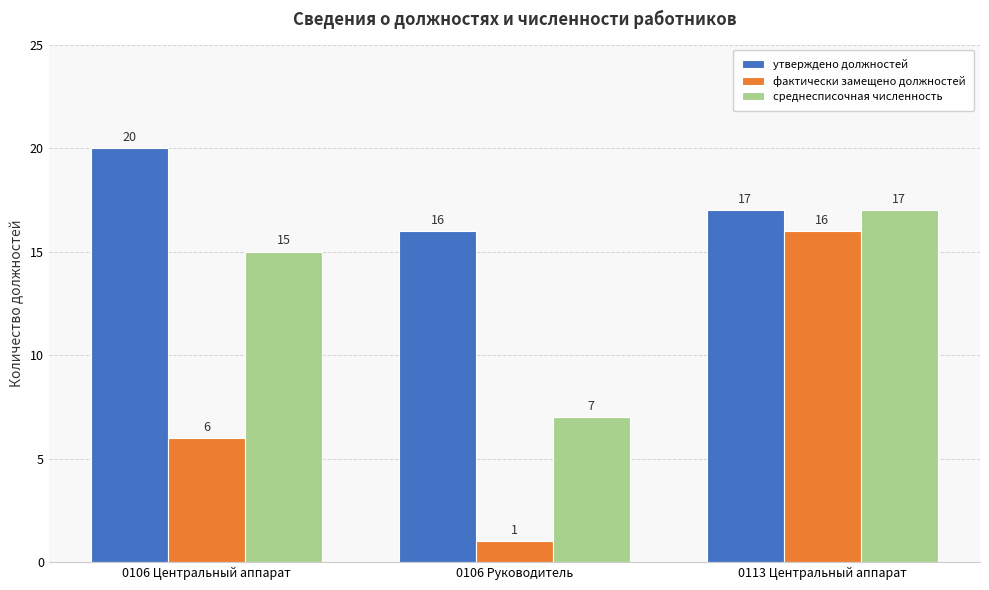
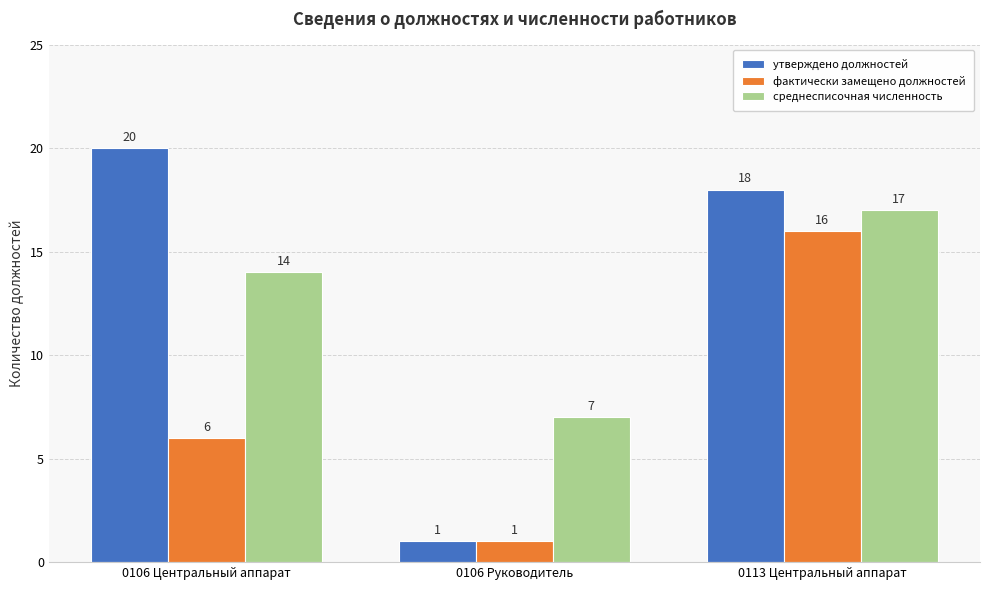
  {
    "утверждено должностей": {
      "0106 Центральный аппарат": 20,
-     "0106 Руководитель": 16,
-     "0113 Центральный аппарат": 17
+     "0106 Руководитель": 1,
+     "0113 Центральный аппарат": 18
    },
    "фактически замещено должностей": {
      "0106 Центральный аппарат": 6,
      "0106 Руководитель": 1,
      "0113 Центральный аппарат": 16
    },
    "среднесписочная численность": {
-     "0106 Центральный аппарат": 15,
+     "0106 Центральный аппарат": 14,
      "0106 Руководитель": 7,
      "0113 Центральный аппарат": 17
    }
  }
